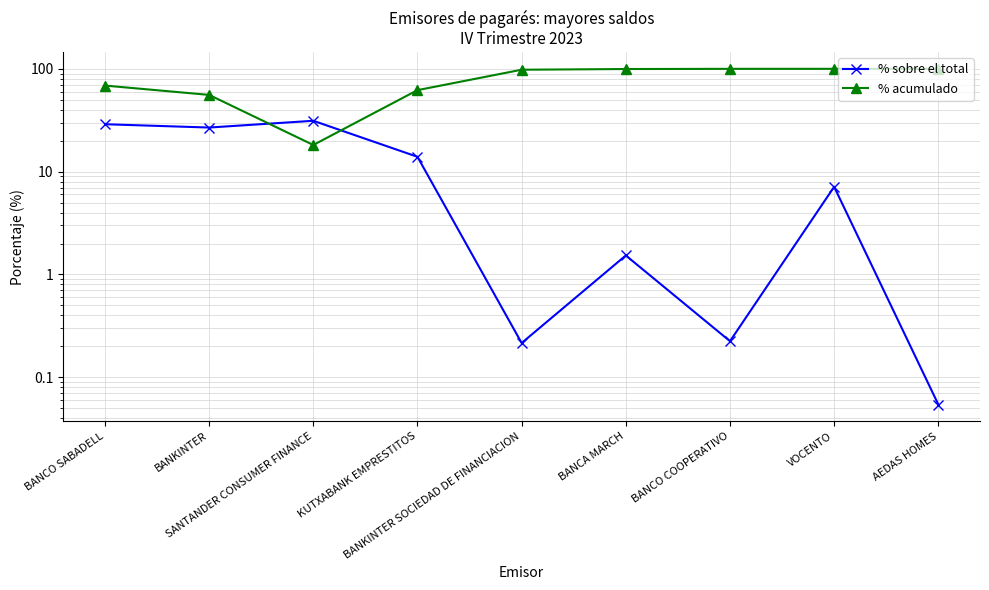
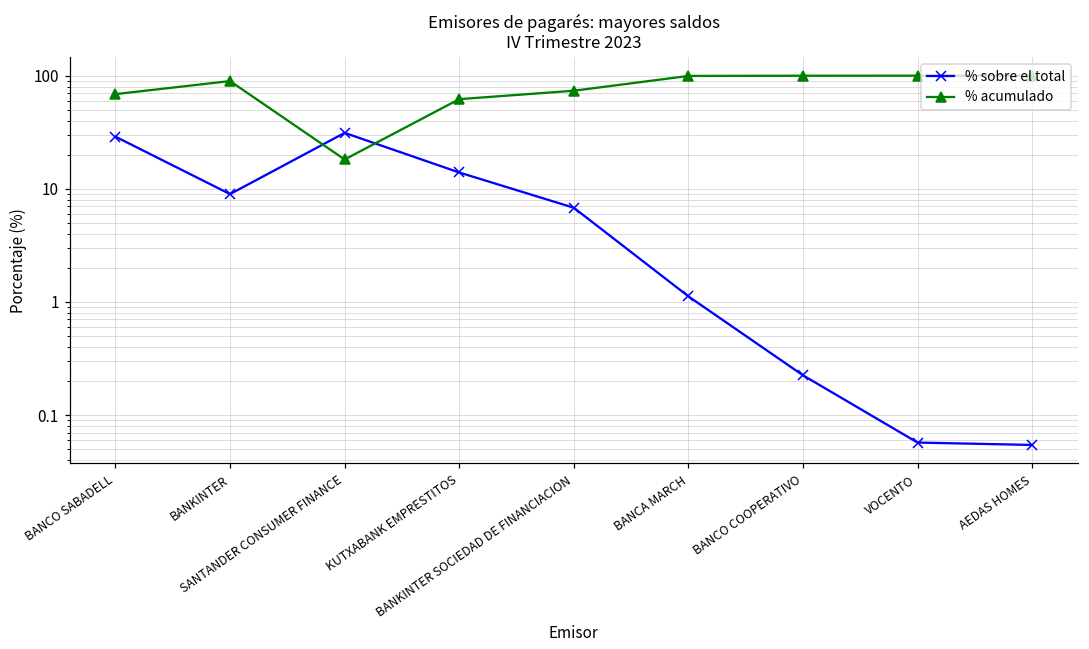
  {
    "% sobre el total": {
      "BANCO SABADELL": 29,
-     "BANKINTER": 27,
+     "BANKINTER": 9,
      "SANTANDER CONSUMER FINANCE": 31,
      "KUTXABANK EMPRESTITOS": 14,
-     "BANKINTER SOCIEDAD DE FINANCIACION": 0.22,
-     "BANCA MARCH": 1.5,
+     "BANKINTER SOCIEDAD DE FINANCIACION": 7,
+     "BANCA MARCH": 1.1,
      "BANCO COOPERATIVO": 0.22,
-     "VOCENTO": 7,
+     "VOCENTO": 0.06,
      "AEDAS HOMES": 0.05
    },
    "% acumulado": {
      "BANCO SABADELL": 70,
-     "BANKINTER": 60,
+     "BANKINTER": 90,
      "SANTANDER CONSUMER FINANCE": 18,
      "KUTXABANK EMPRESTITOS": 60,
-     "BANKINTER SOCIEDAD DE FINANCIACION": 100,
+     "BANKINTER SOCIEDAD DE FINANCIACION": 70,
      "BANCA MARCH": 100,
      "BANCO COOPERATIVO": 100,
      "VOCENTO": 100
    }
  }
